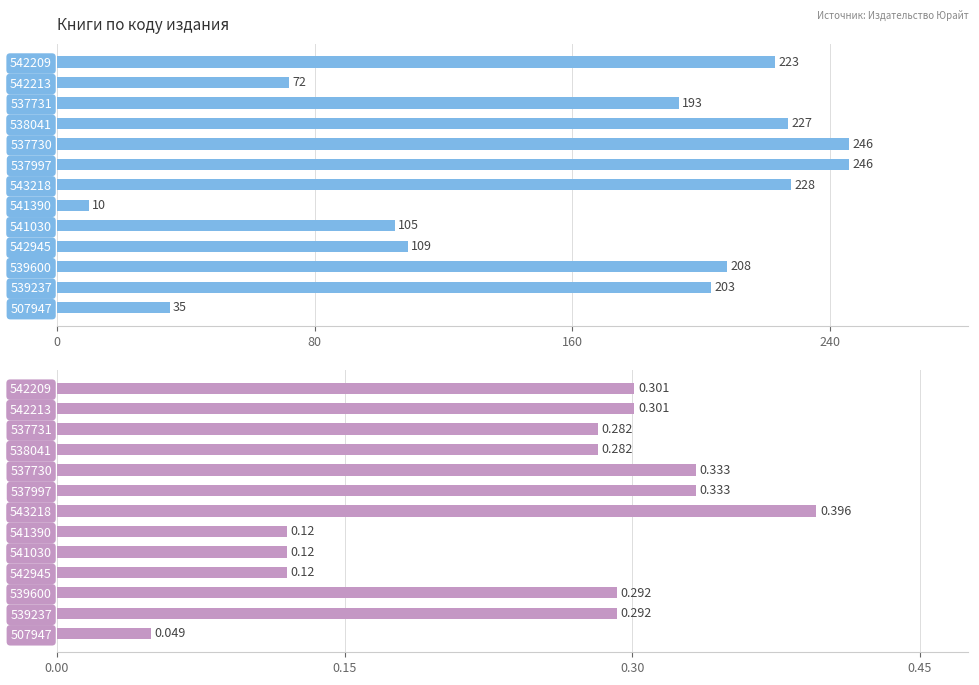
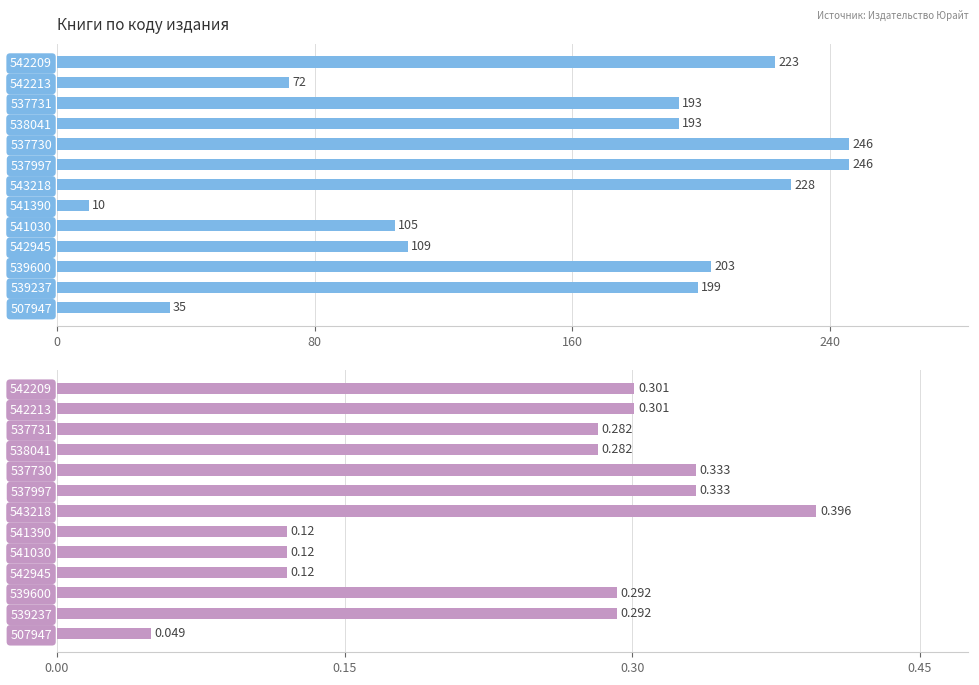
  {
    "Книги по коду издания": {
      "542209": 223,
      "542213": 72,
      "537731": 193,
-     "538041": 227,
+     "538041": 193,
      "537730": 246,
      "537997": 246,
      "543218": 228,
      "541390": 10,
      "541030": 105,
      "542945": 109,
-     "539600": 208,
-     "539237": 203,
+     "539600": 203,
+     "539237": 199,
      "507947": 35
    }
  }
